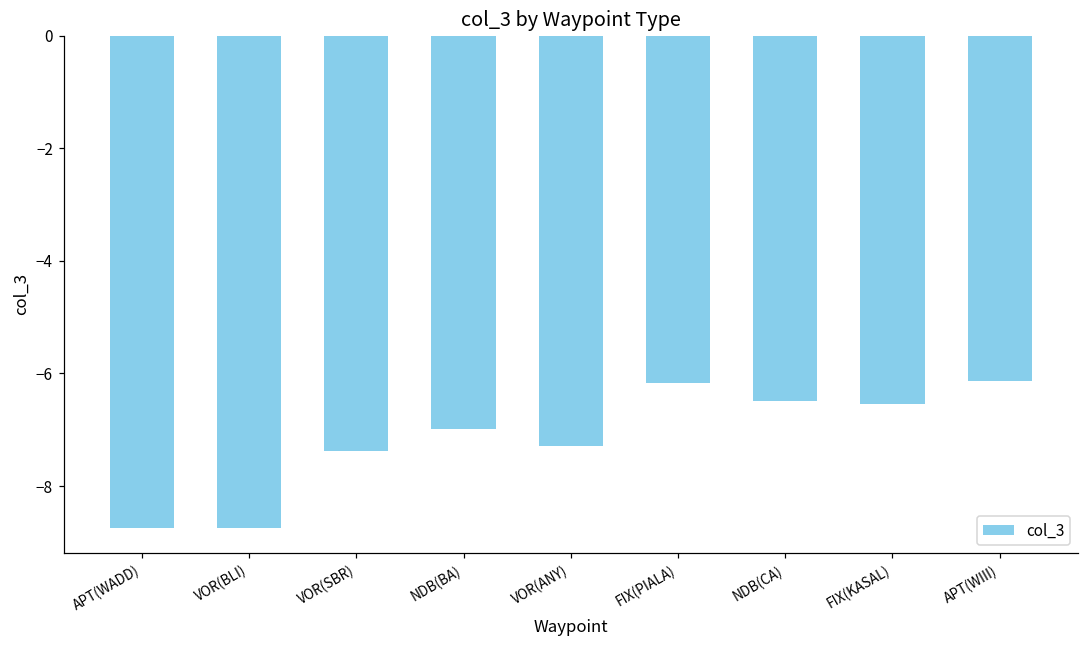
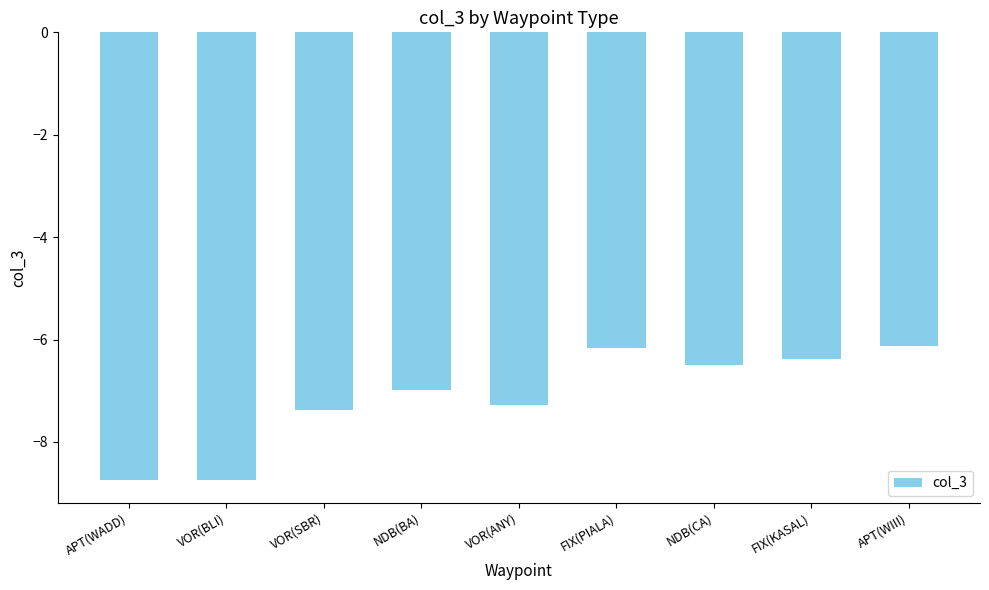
  {
    "APT(WADD)": -8.7,
    "VOR(BLI)": -8.8,
    "VOR(SBR)": -7.4,
    "NDB(BA)": -7.0,
    "VOR(ANY)": -7.3,
    "FIX(PIALA)": -6.2,
    "NDB(CA)": -6.5,
-   "FIX(KASAL)": -6.5,
+   "FIX(KASAL)": -6.4,
    "APT(WIII)": -6.1
  }
